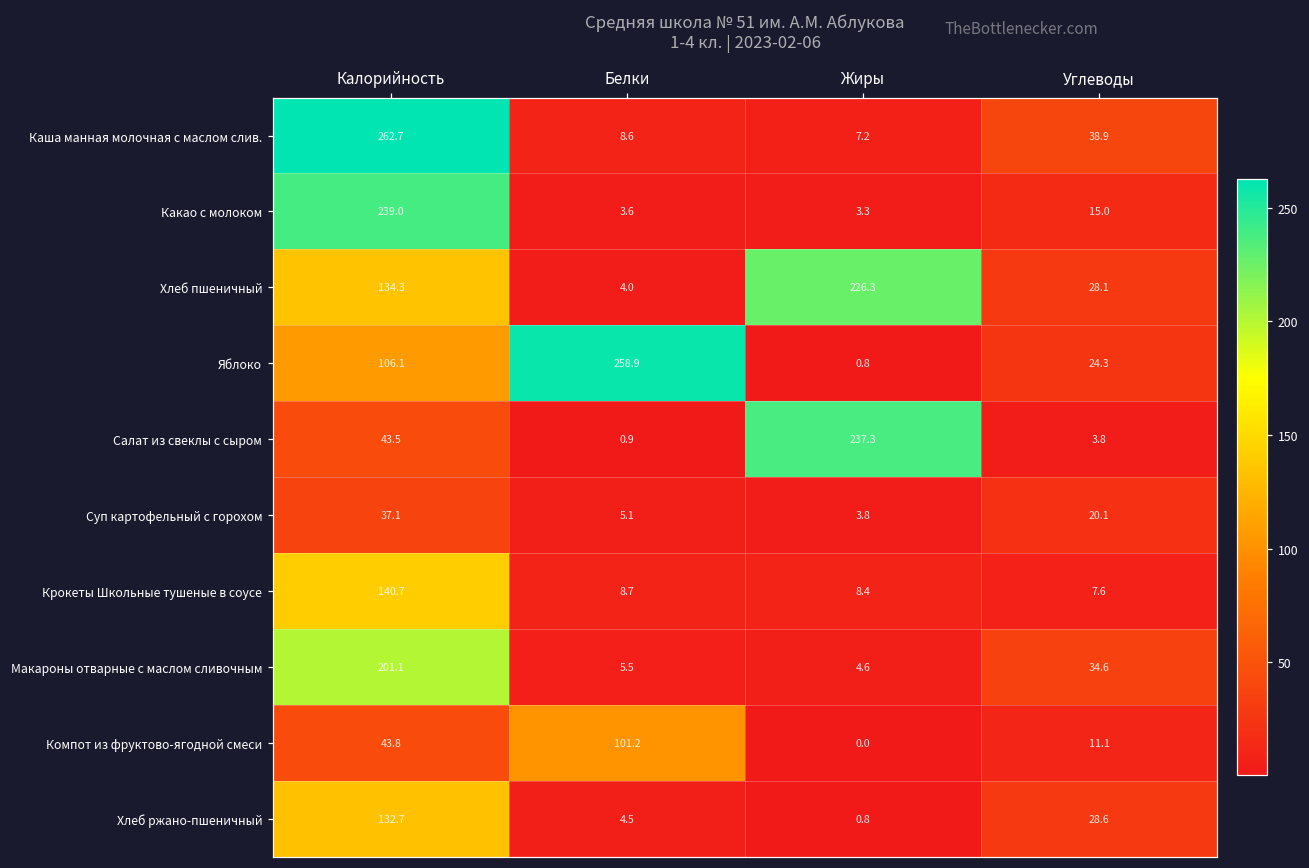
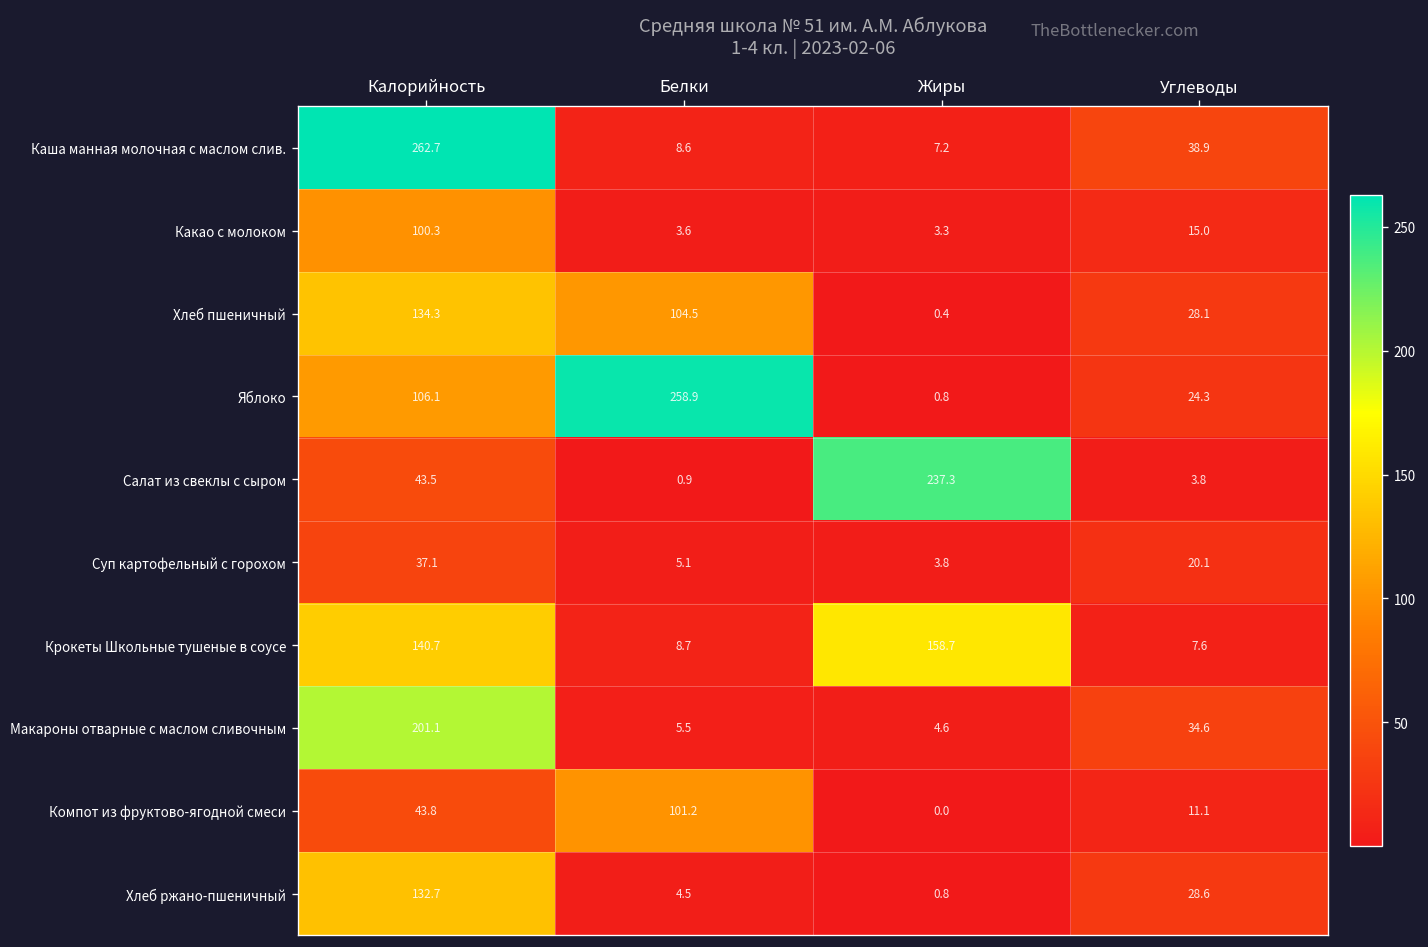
  {
    "Каша манная молочная с маслом слив.": {
      "Калорийность": 262.7,
      "Белки": 8.6,
      "Жиры": 7.2,
      "Углеводы": 38.9
    },
    "Какао c молоком": {
-     "Калорийность": 239.0,
+     "Калорийность": 100.3,
      "Белки": 3.6,
      "Жиры": 3.3,
      "Углеводы": 15.0
    },
    "Хлеб пшеничный": {
      "Калорийность": 134.3,
-     "Белки": 4.0,
-     "Жиры": 226.3,
+     "Белки": 104.5,
+     "Жиры": 0.4,
      "Углеводы": 28.1
    },
    "Яблоко": {
      "Калорийность": 106.1,
      "Белки": 258.9,
      "Жиры": 0.8,
      "Углеводы": 24.3
    },
    "Салат из свеклы с сыром": {
      "Калорийность": 43.5,
      "Белки": 0.9,
      "Жиры": 237.3,
      "Углеводы": 3.8
    },
    "Суп картофельный с горохом": {
      "Калорийность": 37.1,
      "Белки": 5.1,
      "Жиры": 3.8,
      "Углеводы": 20.1
    },
    "Крокеты Школьные тушеные в соусе": {
      "Калорийность": 140.7,
      "Белки": 8.7,
-     "Жиры": 8.4,
+     "Жиры": 158.7,
      "Углеводы": 7.6
    },
    "Макароны отварные с маслом сливочным": {
      "Калорийность": 201.1,
      "Белки": 5.5,
      "Жиры": 4.6,
      "Углеводы": 34.6
    },
    "Компот из фруктово-ягодной смеси": {
      "Калорийность": 43.8,
      "Белки": 101.2,
      "Жиры": 0.0,
      "Углеводы": 11.1
    },
    "Хлеб ржано-пшеничный": {
      "Калорийность": 132.7,
      "Белки": 4.5,
      "Жиры": 0.8,
      "Углеводы": 28.6
    }
  }
